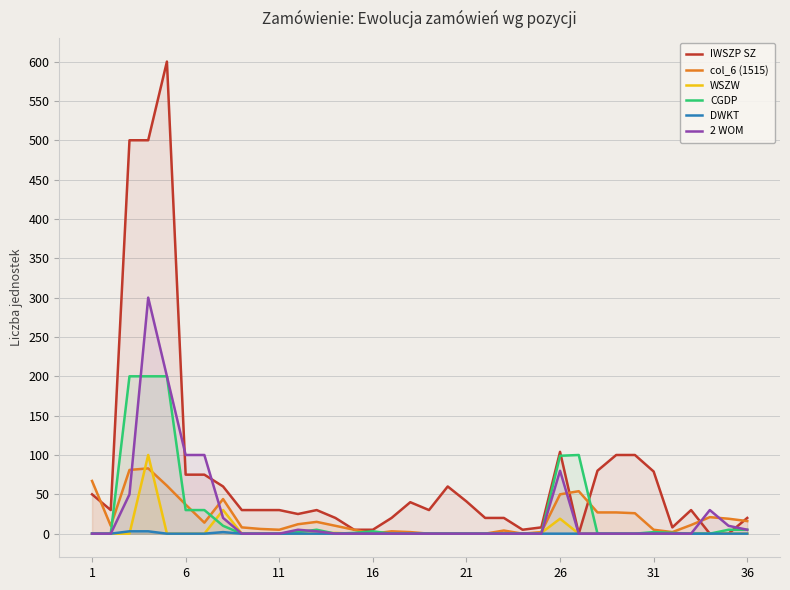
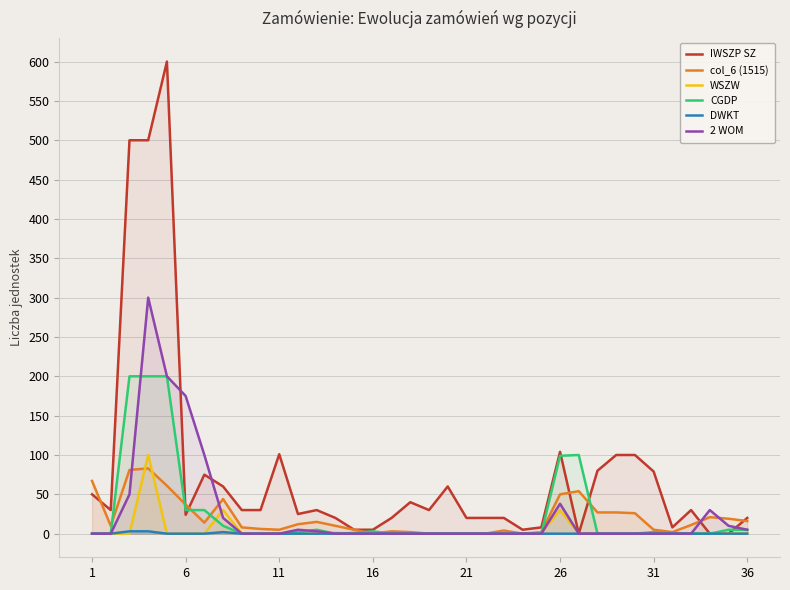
  {
    "IWSZP SZ": {
      "1": 50,
-     "6": 80,
-     "11": 30,
-     "21": 40,
+     "6": 20,
+     "11": 100,
+     "21": 20,
      "26": 100,
      "31": 80,
      "36": 20
    },
    "col_6 (1515)": {
      "1": 70,
      "6": 40,
      "11": 10,
      "26": 50,
      "36": 20
    },
    "WSZW": {
-     "26": 20
+     "26": 30
    },
    "CGDP": {
      "6": 30,
      "26": 100
    },
    "DWKT": {
      "26": 0
    },
    "2 WOM": {
-     "6": 100,
-     "26": 80
+     "6": 180,
+     "26": 40
    }
  }
